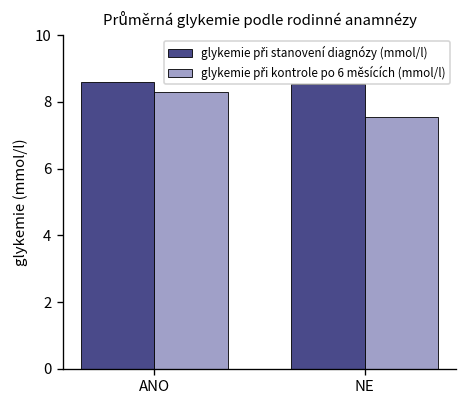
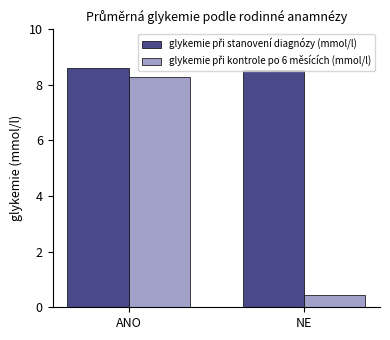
  {
    "glykemie při stanovení diagnózy (mmol/l)": {
      "ANO": 8.6
    },
    "glykemie při kontrole po 6 měsících (mmol/l)": {
      "ANO": 8.3,
-     "NE": 7.5
+     "NE": 0.5
    }
  }
